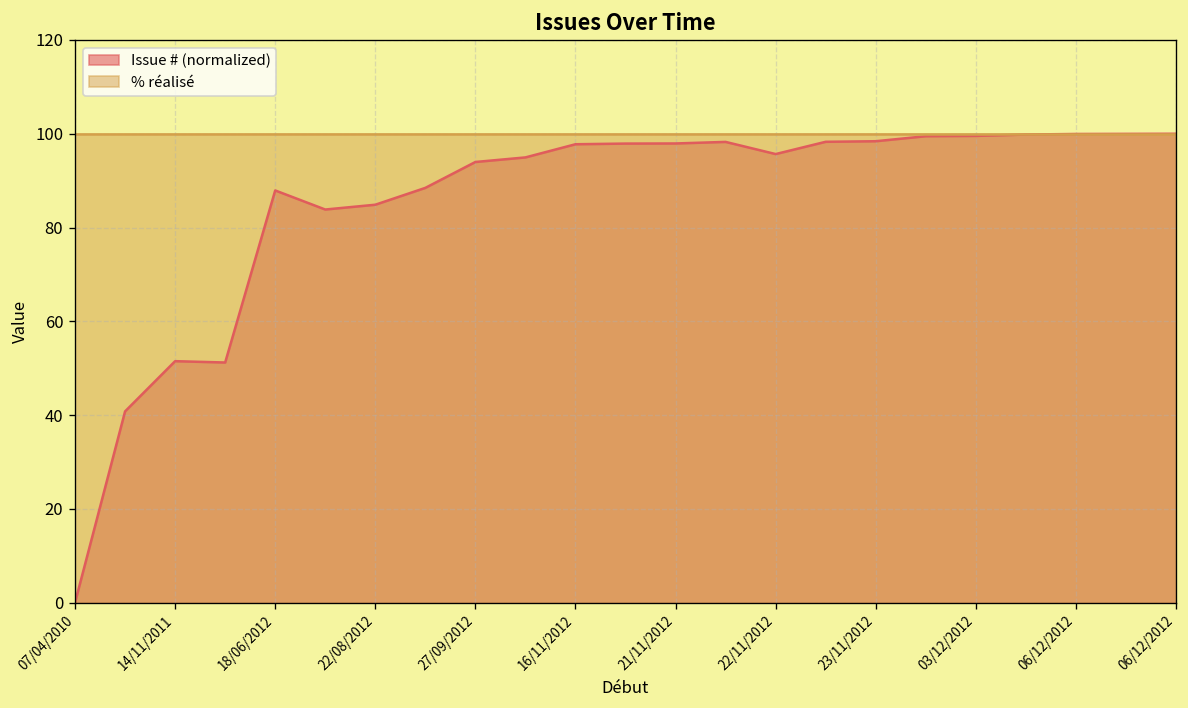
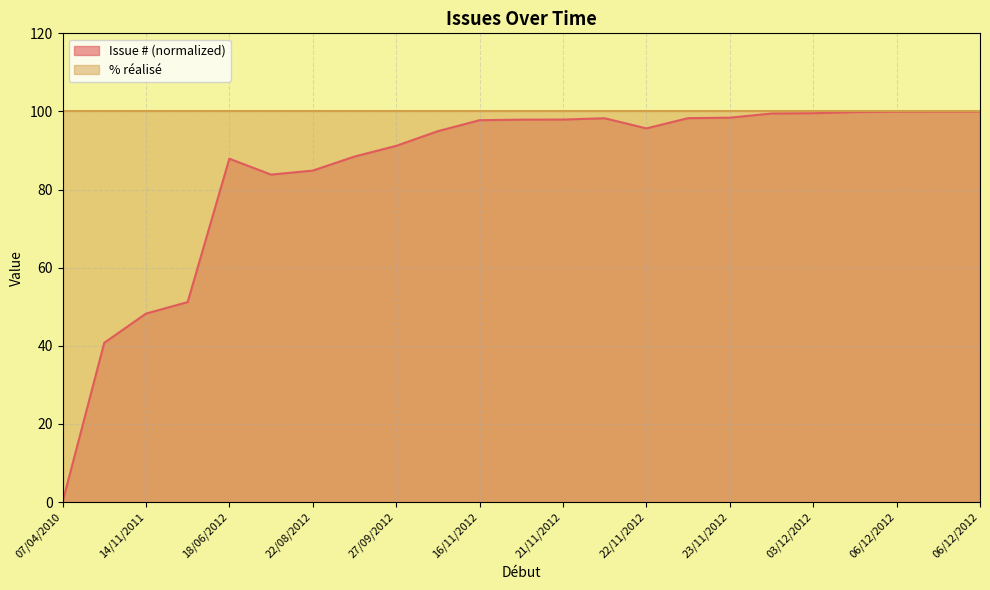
  {
    "Issue # (normalized)": {
      "07/04/2010": 0,
-     "14/11/2011": 51,
+     "14/11/2011": 48,
      "18/06/2012": 88,
      "22/08/2012": 85,
-     "27/09/2012": 94,
+     "27/09/2012": 91,
      "16/11/2012": 98,
      "22/11/2012": 96
    },
    "% réalisé": {
      "07/04/2010": 100,
      "14/11/2011": 100,
      "18/06/2012": 100,
      "22/08/2012": 100,
      "27/09/2012": 100,
      "16/11/2012": 100,
      "22/11/2012": 100
    }
  }
